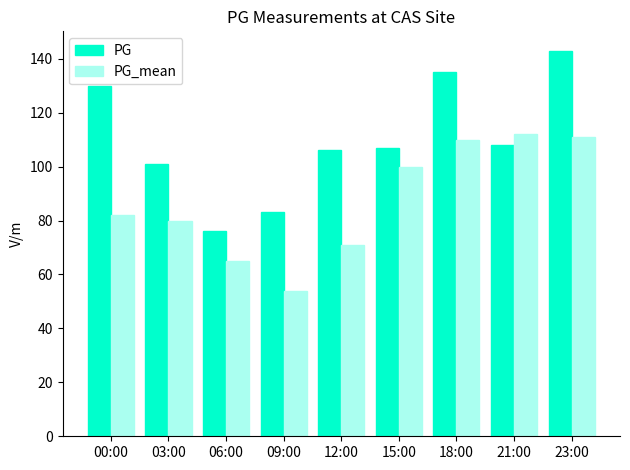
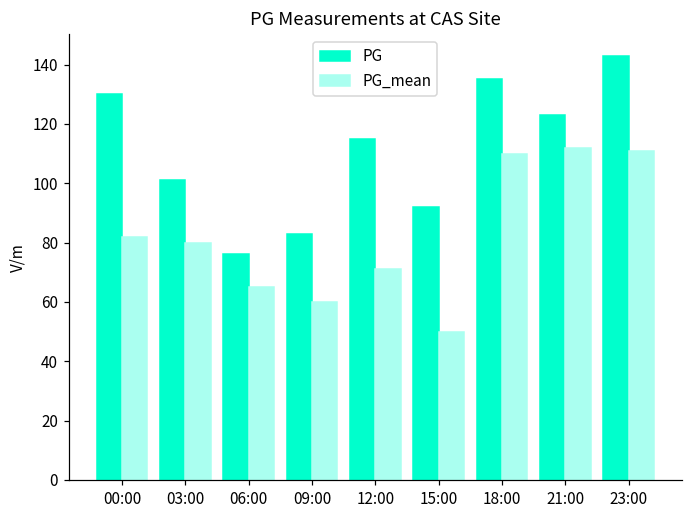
  {
    "PG": {
      "00:00": 130,
      "03:00": 101,
      "06:00": 76,
      "09:00": 83,
-     "12:00": 106,
-     "15:00": 107,
+     "12:00": 115,
+     "15:00": 92,
      "18:00": 135,
-     "21:00": 108,
+     "21:00": 123,
      "23:00": 143
    },
    "PG_mean": {
      "00:00": 82,
      "03:00": 80,
      "06:00": 65,
-     "09:00": 54,
+     "09:00": 60,
      "12:00": 71,
-     "15:00": 100,
+     "15:00": 50,
      "18:00": 110,
      "21:00": 112,
      "23:00": 111
    }
  }
